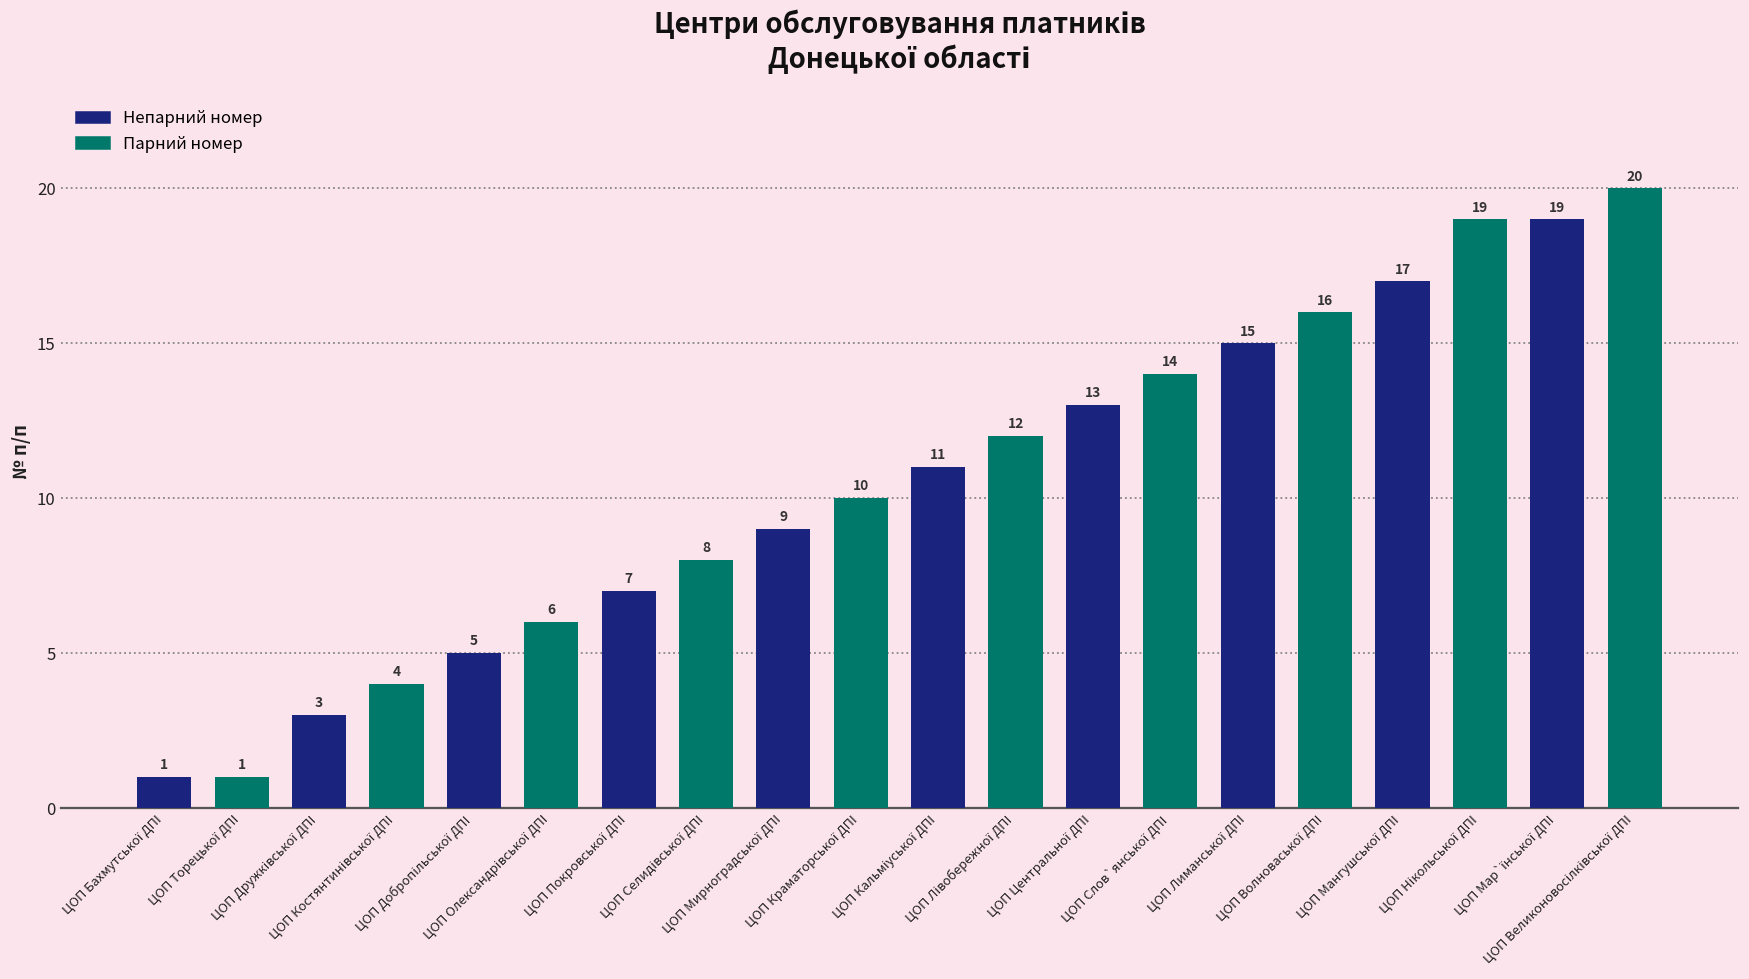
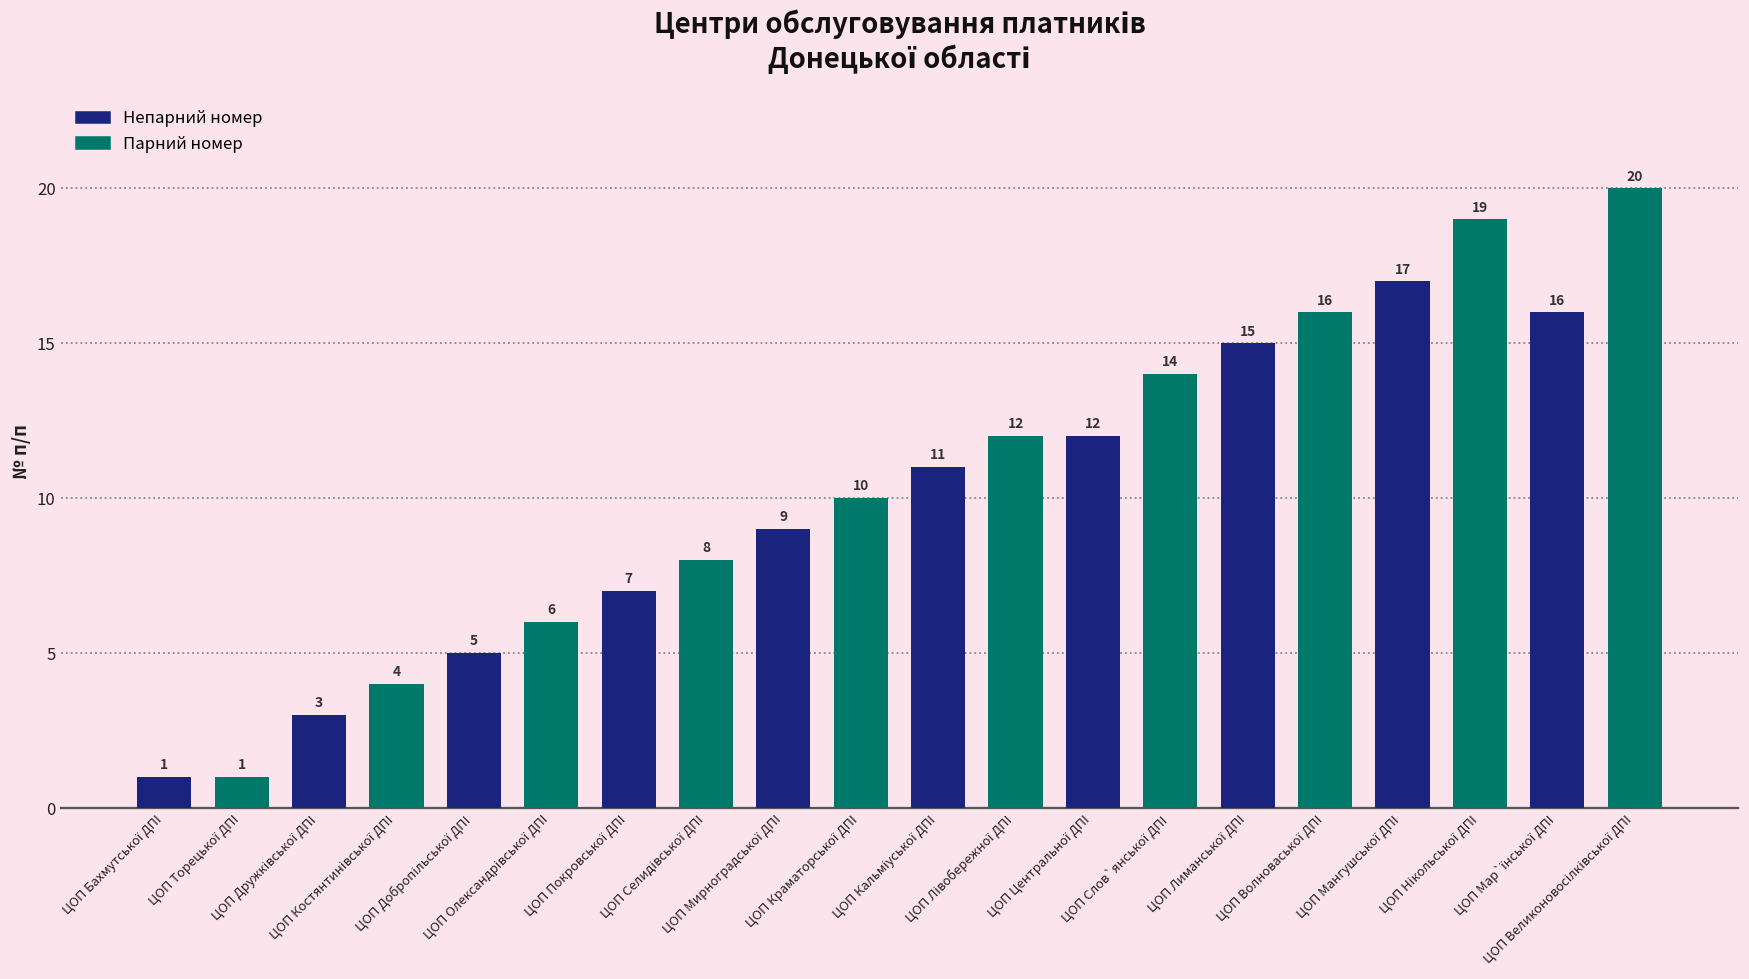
  {
    "ЦОП Бахмутської ДПІ": 1,
    "ЦОП Торецької ДПІ": 1,
    "ЦОП Дружківської ДПІ": 3,
    "ЦОП Костянтинівської ДПІ": 4,
    "ЦОП Добропільської ДПІ": 5,
    "ЦОП Олександрівської ДПІ": 6,
    "ЦОП Покровської ДПІ": 7,
    "ЦОП Селидівської ДПІ": 8,
    "ЦОП Мирноградської ДПІ": 9,
    "ЦОП Краматорської ДПІ": 10,
    "ЦОП Кальміуської ДПІ": 11,
    "ЦОП Лівобережної ДПІ": 12,
-   "ЦОП Центральної ДПІ": 13,
+   "ЦОП Центральної ДПІ": 12,
    "ЦОП Слов`янської ДПІ": 14,
    "ЦОП Лиманської ДПІ": 15,
    "ЦОП Волноваської ДПІ": 16,
    "ЦОП Мангушської ДПІ": 17,
    "ЦОП Нікольської ДПІ": 19,
-   "ЦОП Мар`їнської ДПІ": 19,
+   "ЦОП Мар`їнської ДПІ": 16,
    "ЦОП Великоновосілківської ДПІ": 20
  }
